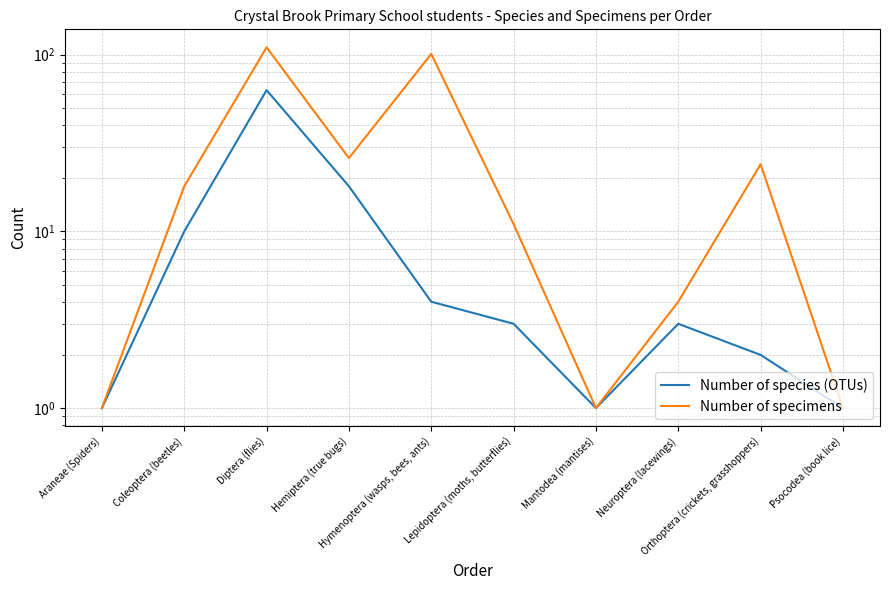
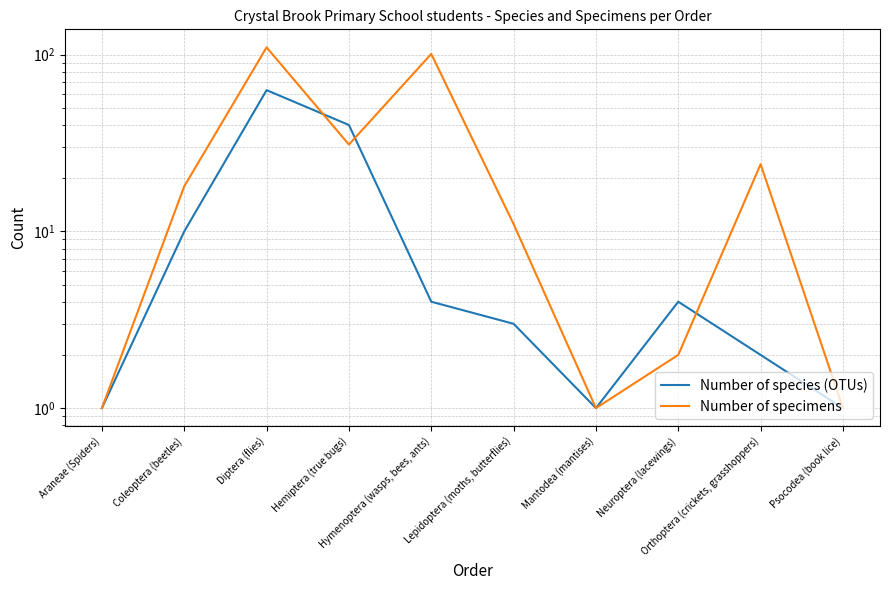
  {
    "Number of species (OTUs)": {
      "Coleoptera (beetles)": 10,
      "Diptera (flies)": 63,
-     "Hemiptera (true bugs)": 18,
+     "Hemiptera (true bugs)": 40,
      "Hymenoptera (wasps, bees, ants)": 4,
      "Lepidoptera (moths, butterflies)": 3,
-     "Neuroptera (lacewings)": 3,
+     "Neuroptera (lacewings)": 4,
      "Orthoptera (crickets, grasshoppers)": 2
    },
    "Number of specimens": {
      "Coleoptera (beetles)": 18,
      "Diptera (flies)": 110,
-     "Hemiptera (true bugs)": 26,
+     "Hemiptera (true bugs)": 31,
      "Hymenoptera (wasps, bees, ants)": 100,
      "Lepidoptera (moths, butterflies)": 11,
-     "Neuroptera (lacewings)": 4,
+     "Neuroptera (lacewings)": 2,
      "Orthoptera (crickets, grasshoppers)": 24
    }
  }
